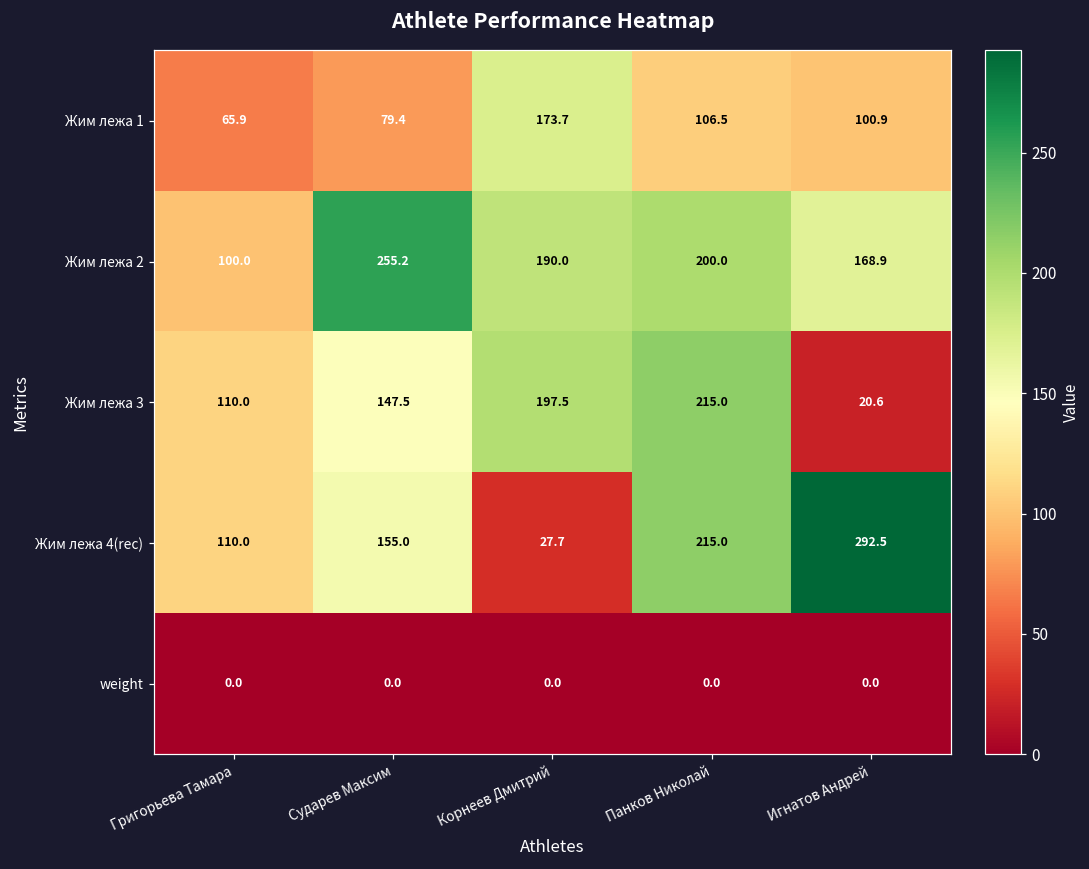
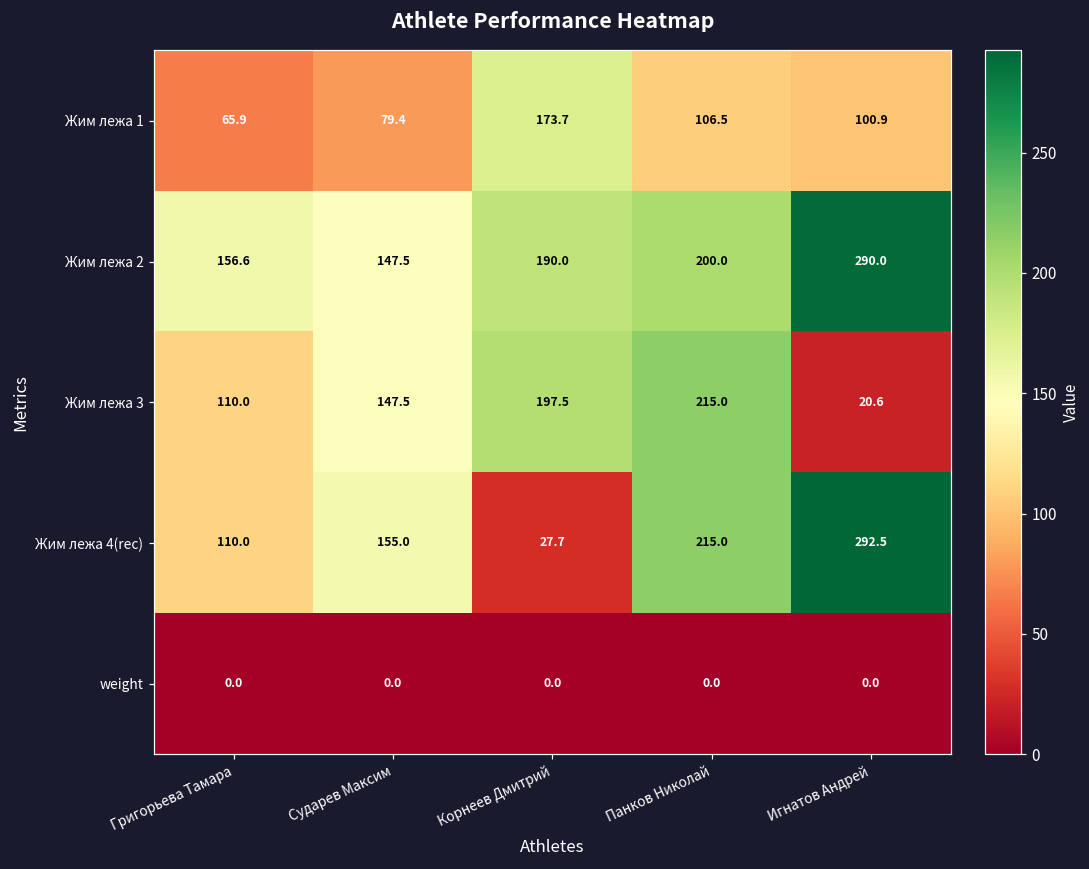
  {
    "Жим лежа 1": {
      "Григорьева Тамара": 65.9,
      "Сударев Максим": 79.4,
      "Корнеев Дмитрий": 173.7,
      "Панков Николай": 106.5,
      "Игнатов Андрей": 100.9
    },
    "Жим лежа 2": {
-     "Григорьева Тамара": 100.0,
-     "Сударев Максим": 255.2,
+     "Григорьева Тамара": 156.6,
+     "Сударев Максим": 147.5,
      "Корнеев Дмитрий": 190.0,
      "Панков Николай": 200.0,
-     "Игнатов Андрей": 168.9
+     "Игнатов Андрей": 290.0
    },
    "Жим лежа 3": {
      "Григорьева Тамара": 110.0,
      "Сударев Максим": 147.5,
      "Корнеев Дмитрий": 197.5,
      "Панков Николай": 215.0,
      "Игнатов Андрей": 20.6
    },
    "Жим лежа 4(rec)": {
      "Григорьева Тамара": 110.0,
      "Сударев Максим": 155.0,
      "Корнеев Дмитрий": 27.7,
      "Панков Николай": 215.0,
      "Игнатов Андрей": 292.5
    },
    "weight": {
      "Григорьева Тамара": 0.0,
      "Сударев Максим": 0.0,
      "Корнеев Дмитрий": 0.0,
      "Панков Николай": 0.0,
      "Игнатов Андрей": 0.0
    }
  }
